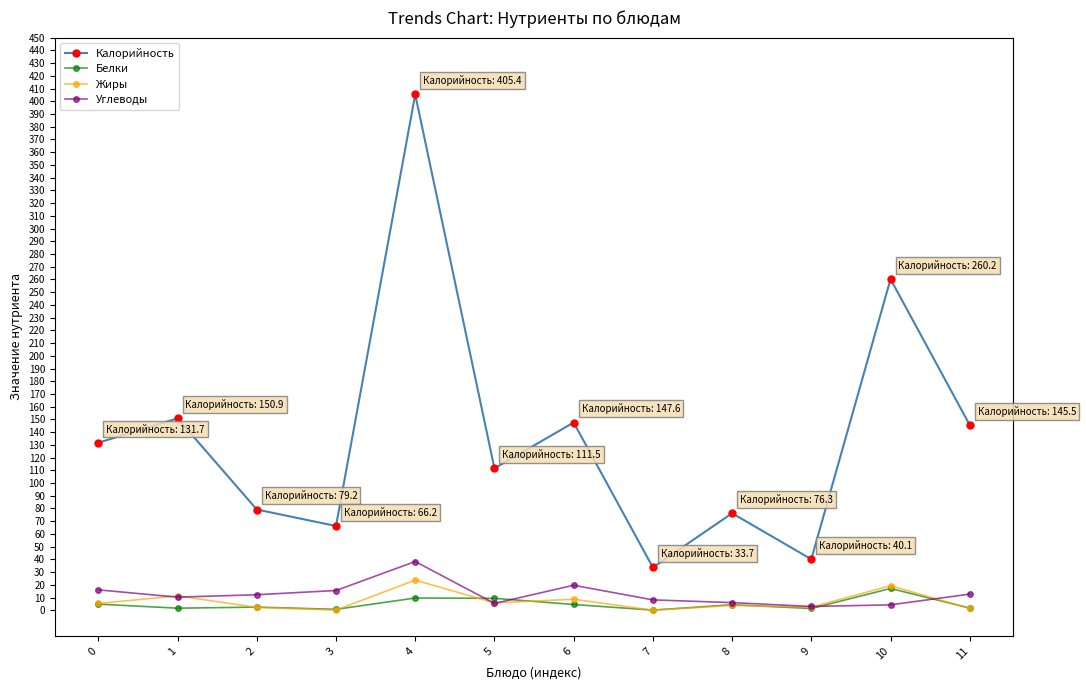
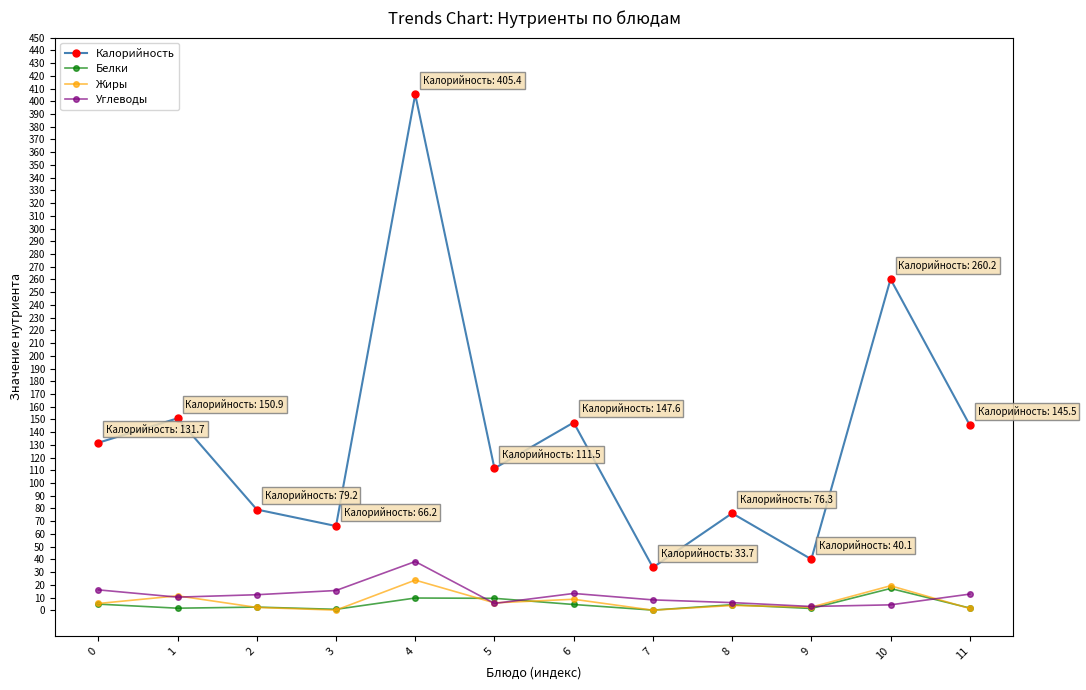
  {
    "Калорийность": {
      "0": 132
    },
    "Белки": {
      "1": 2,
      "4": 10,
      "5": 9,
      "6": 5,
      "10": 17
    },
    "Жиры": {
      "4": 24,
      "6": 9,
      "10": 19
    },
    "Углеводы": {
      "0": 16,
      "2": 12,
      "3": 16,
      "4": 38,
-     "6": 20,
+     "6": 13,
      "7": 8,
      "10": 4,
      "11": 13
    }
  }
